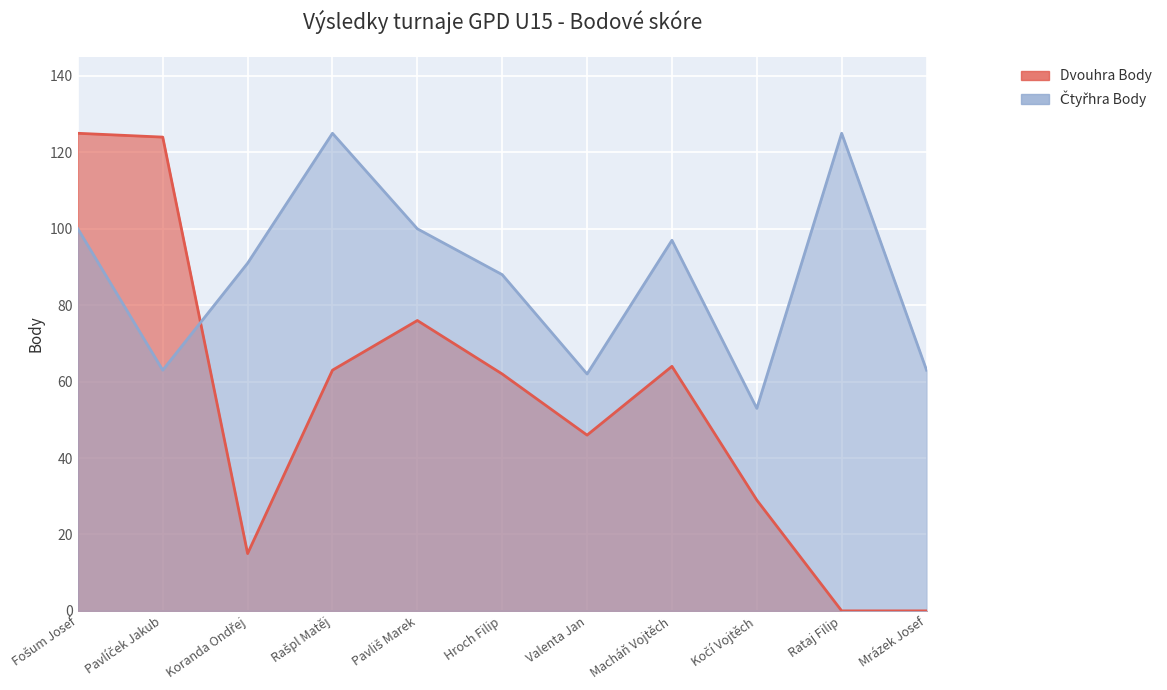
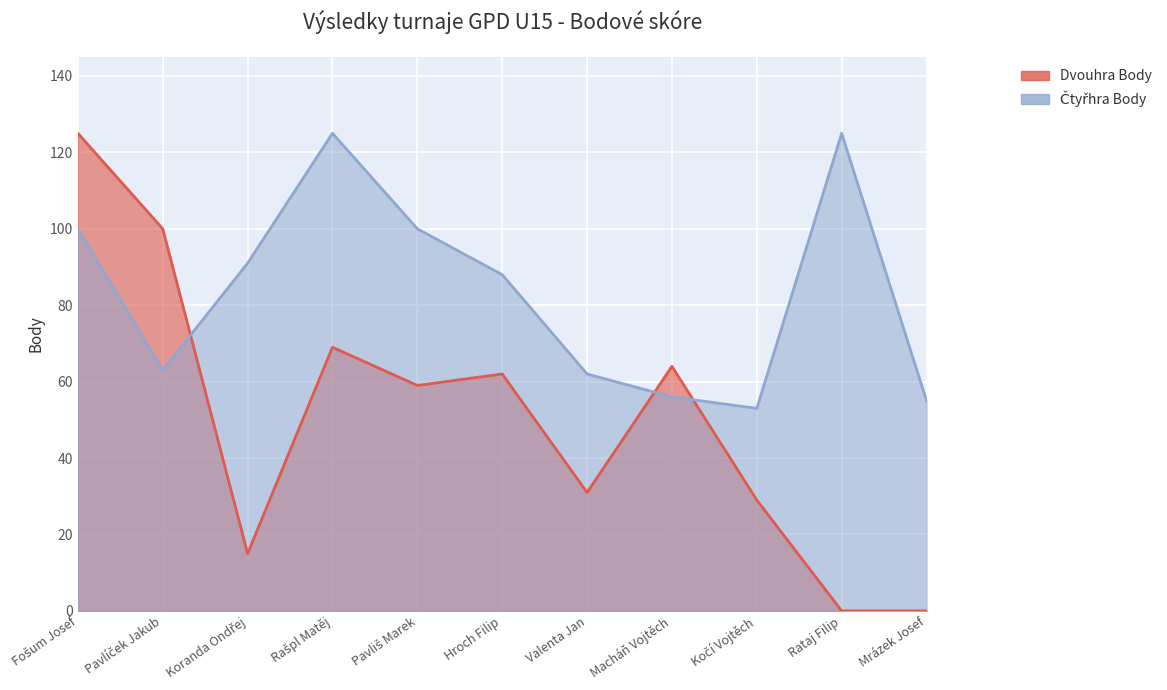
  {
    "Dvouhra Body": {
      "Fošum Josef": 125,
-     "Pavlíček Jakub": 124,
+     "Pavlíček Jakub": 100,
      "Koranda Ondřej": 15,
-     "Rašpl Matěj": 63,
-     "Pavliš Marek": 76,
+     "Rašpl Matěj": 69,
+     "Pavliš Marek": 59,
      "Hroch Filip": 62,
-     "Valenta Jan": 46,
+     "Valenta Jan": 31,
      "Macháň Vojtěch": 64,
      "Kočí Vojtěch": 29,
      "Rataj Filip": 0,
      "Mrázek Josef": 0
    },
    "Čtyřhra Body": {
      "Fošum Josef": 100,
      "Pavlíček Jakub": 63,
      "Koranda Ondřej": 91,
      "Rašpl Matěj": 125,
      "Pavliš Marek": 100,
      "Hroch Filip": 88,
      "Valenta Jan": 62,
-     "Macháň Vojtěch": 97,
+     "Macháň Vojtěch": 56,
      "Kočí Vojtěch": 53,
      "Rataj Filip": 125,
-     "Mrázek Josef": 63
+     "Mrázek Josef": 55
    }
  }
